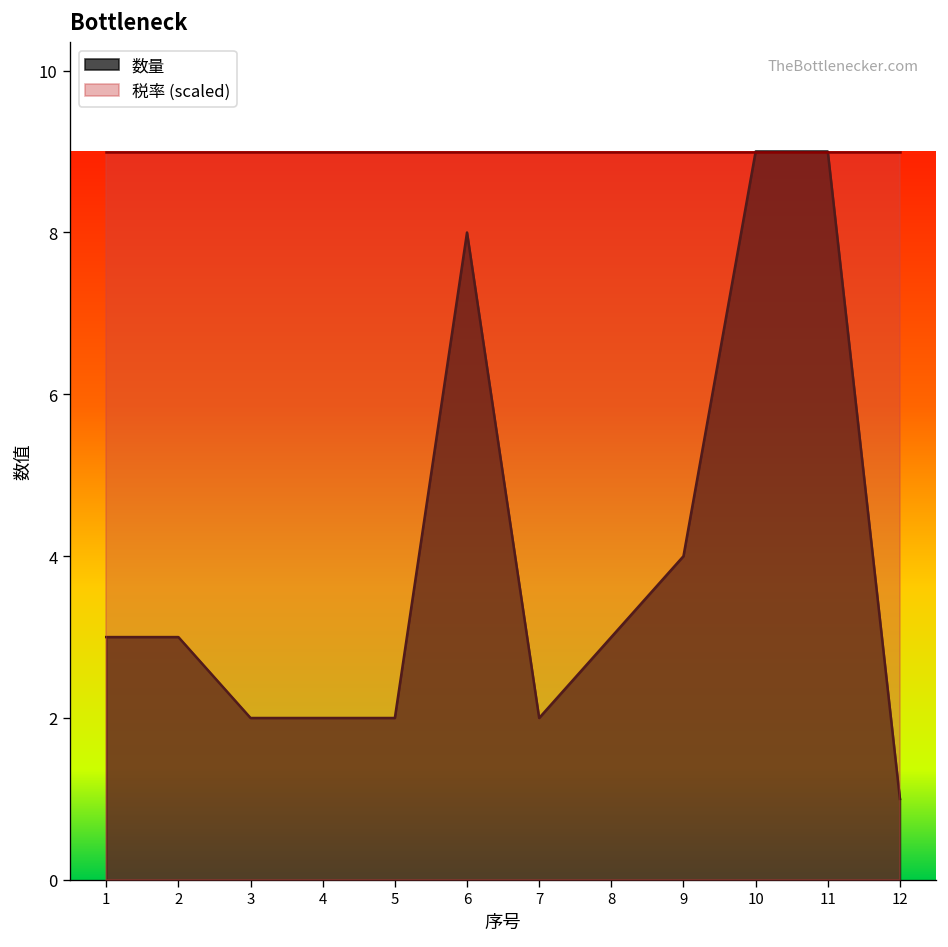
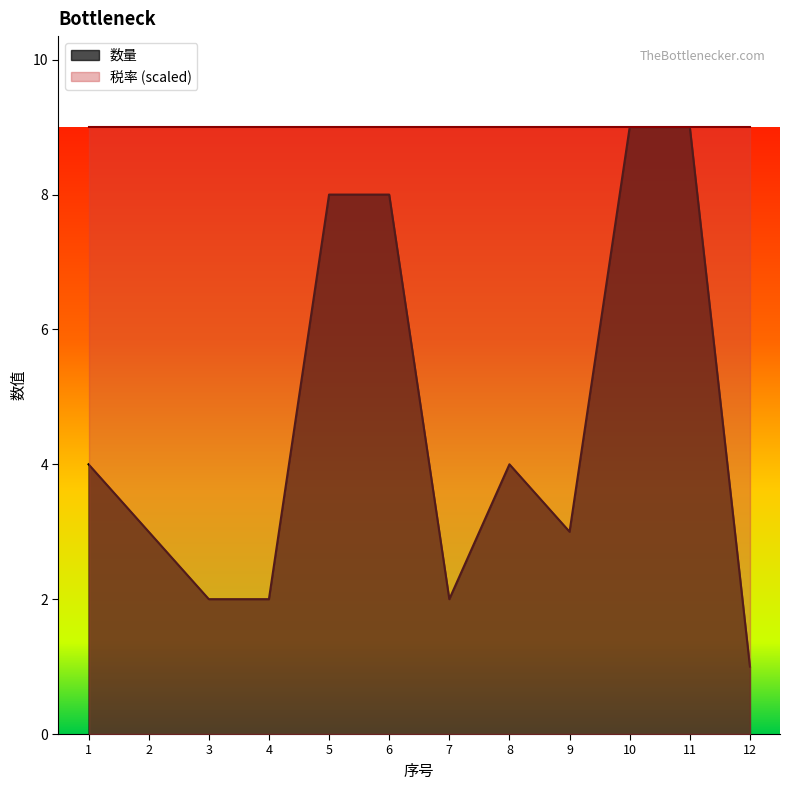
  {
    "数量": {
-     "1": 3,
+     "1": 4,
      "2": 3,
      "3": 2,
      "4": 2,
-     "5": 2,
+     "5": 8,
      "6": 8,
      "7": 2,
-     "8": 3,
-     "9": 4,
+     "8": 4,
+     "9": 3,
      "12": 1
    },
    "税率 (scaled)": {
      "1": 9,
      "2": 9,
      "3": 9,
      "4": 9,
      "5": 9,
      "6": 9,
      "7": 9,
      "8": 9,
      "9": 9,
      "12": 9
    }
  }
